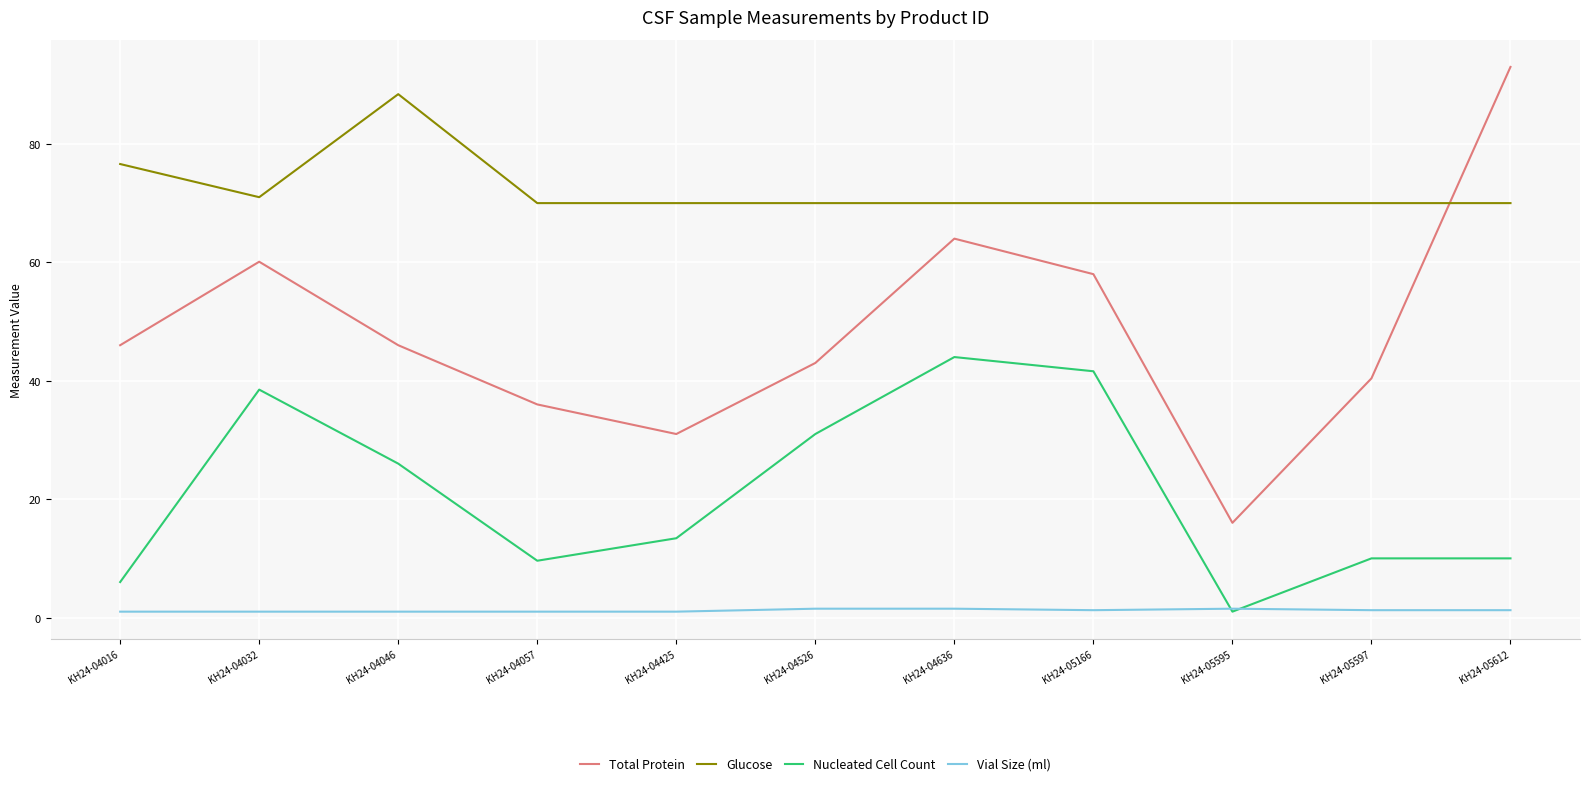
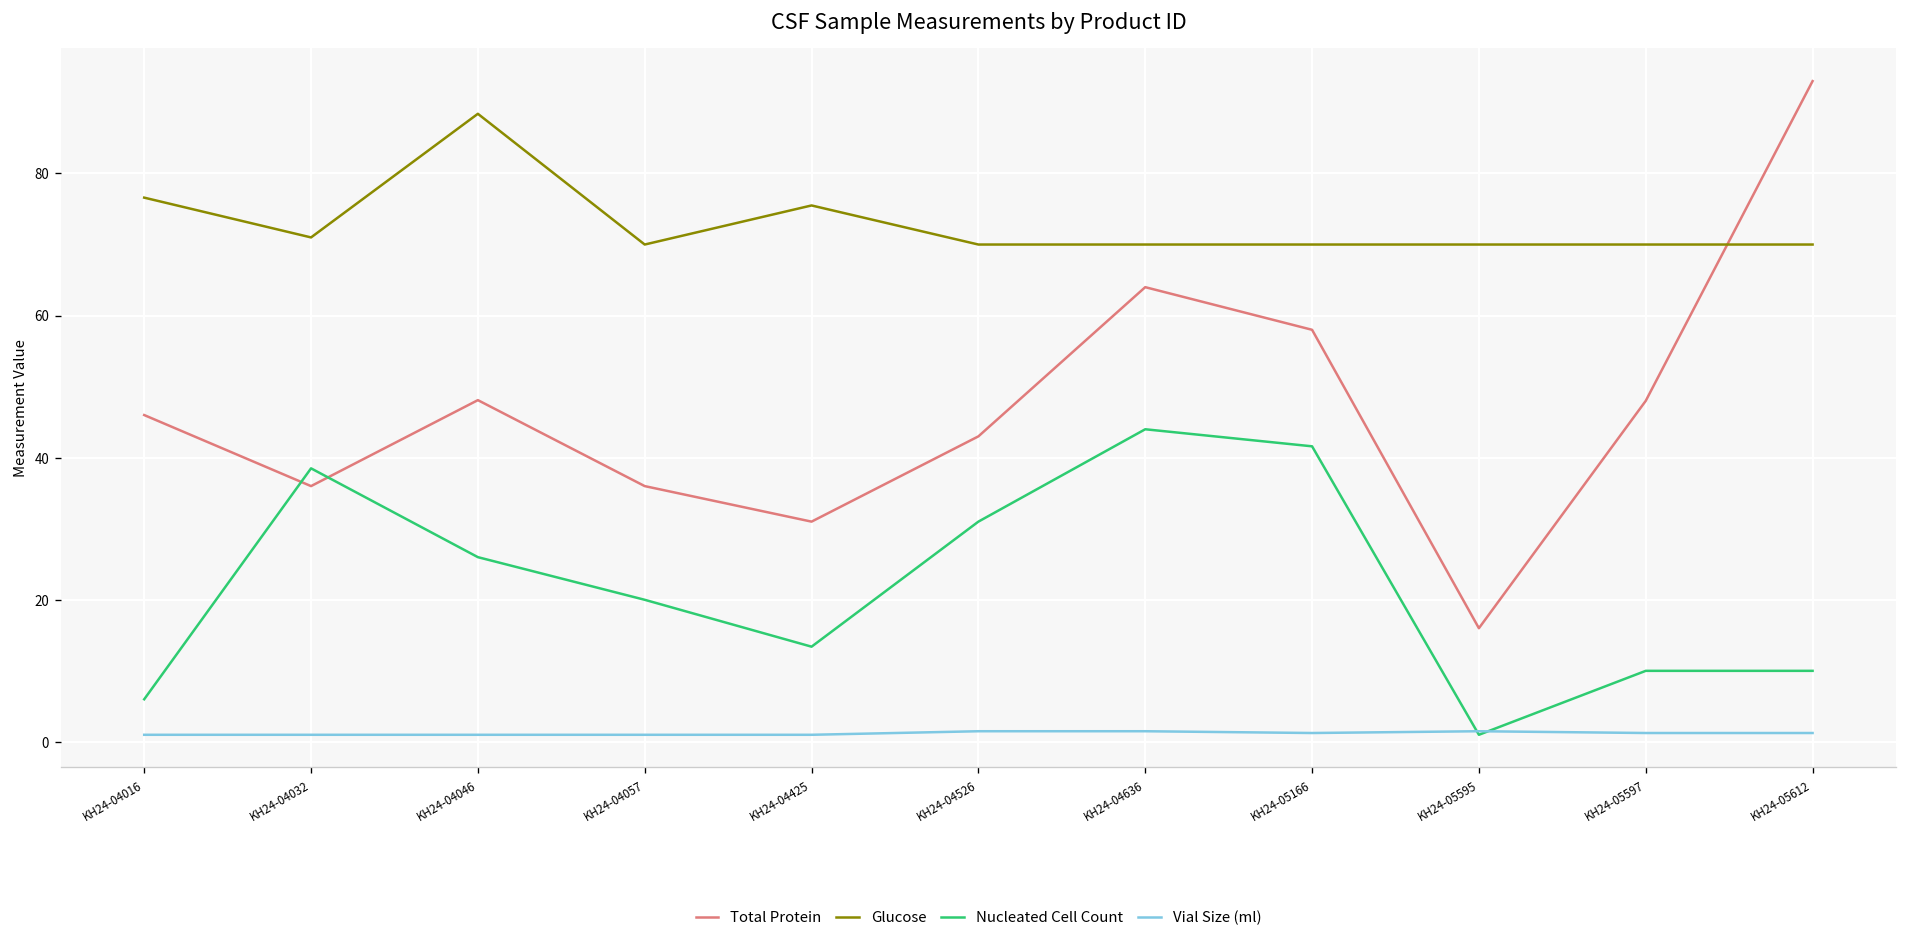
  {
    "Total Protein": {
      "KH24-04016": 46,
-     "KH24-04032": 60,
-     "KH24-04046": 46,
+     "KH24-04032": 36,
+     "KH24-04046": 48,
      "KH24-04057": 36,
      "KH24-04425": 31,
      "KH24-04526": 43,
      "KH24-04636": 64,
      "KH24-05166": 58,
      "KH24-05595": 16,
-     "KH24-05597": 40,
+     "KH24-05597": 48,
      "KH24-05612": 93
    },
    "Glucose": {
      "KH24-04016": 77,
      "KH24-04032": 71,
      "KH24-04046": 88,
      "KH24-04057": 70,
-     "KH24-04425": 70,
+     "KH24-04425": 76,
      "KH24-04526": 70,
      "KH24-04636": 70,
      "KH24-05166": 70,
      "KH24-05595": 70,
      "KH24-05597": 70,
      "KH24-05612": 70
    },
    "Nucleated Cell Count": {
      "KH24-04016": 6,
      "KH24-04032": 39,
      "KH24-04046": 26,
-     "KH24-04057": 10,
+     "KH24-04057": 20,
      "KH24-04425": 13,
      "KH24-04526": 31,
      "KH24-04636": 44,
      "KH24-05166": 42,
      "KH24-05595": 1,
      "KH24-05597": 10,
      "KH24-05612": 10
    },
    "Vial Size (ml)": {
      "KH24-04016": 1,
      "KH24-04032": 1,
      "KH24-04046": 1,
      "KH24-04057": 1,
      "KH24-04425": 1,
      "KH24-04526": 2,
      "KH24-04636": 2,
      "KH24-05166": 1,
      "KH24-05595": 2,
      "KH24-05597": 1,
      "KH24-05612": 1
    }
  }
